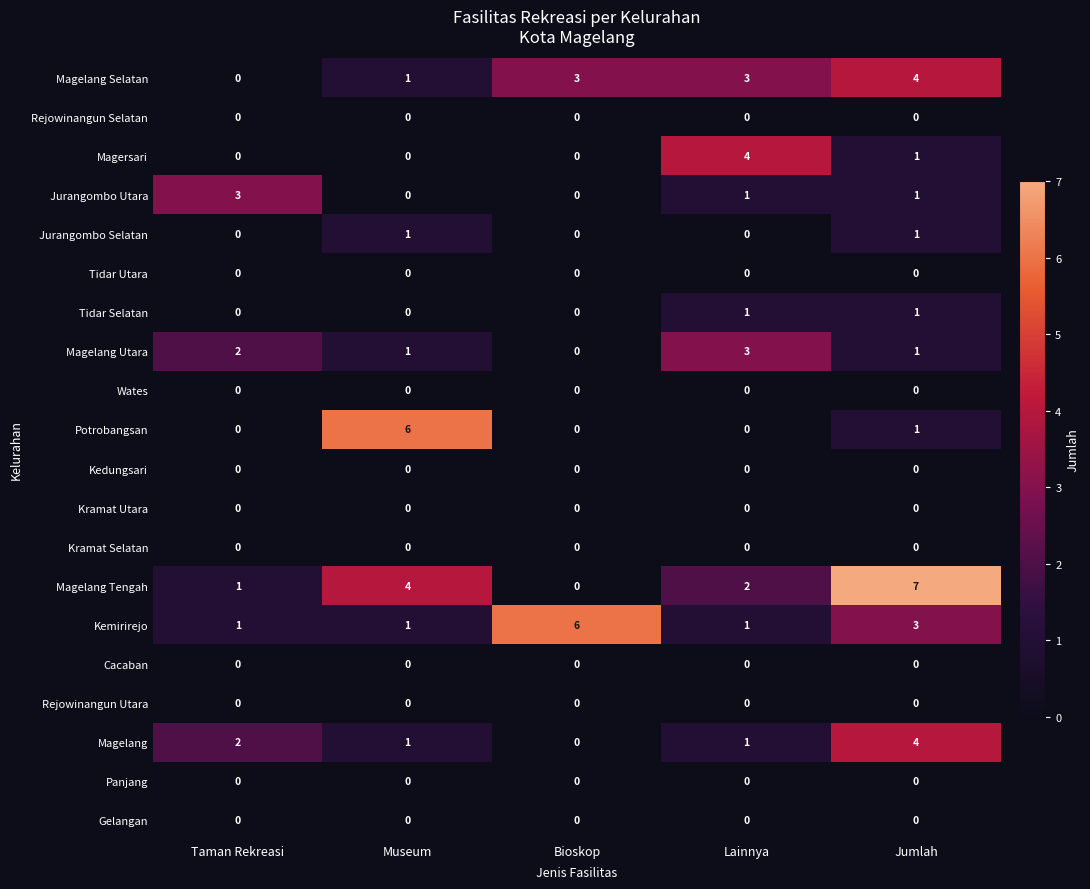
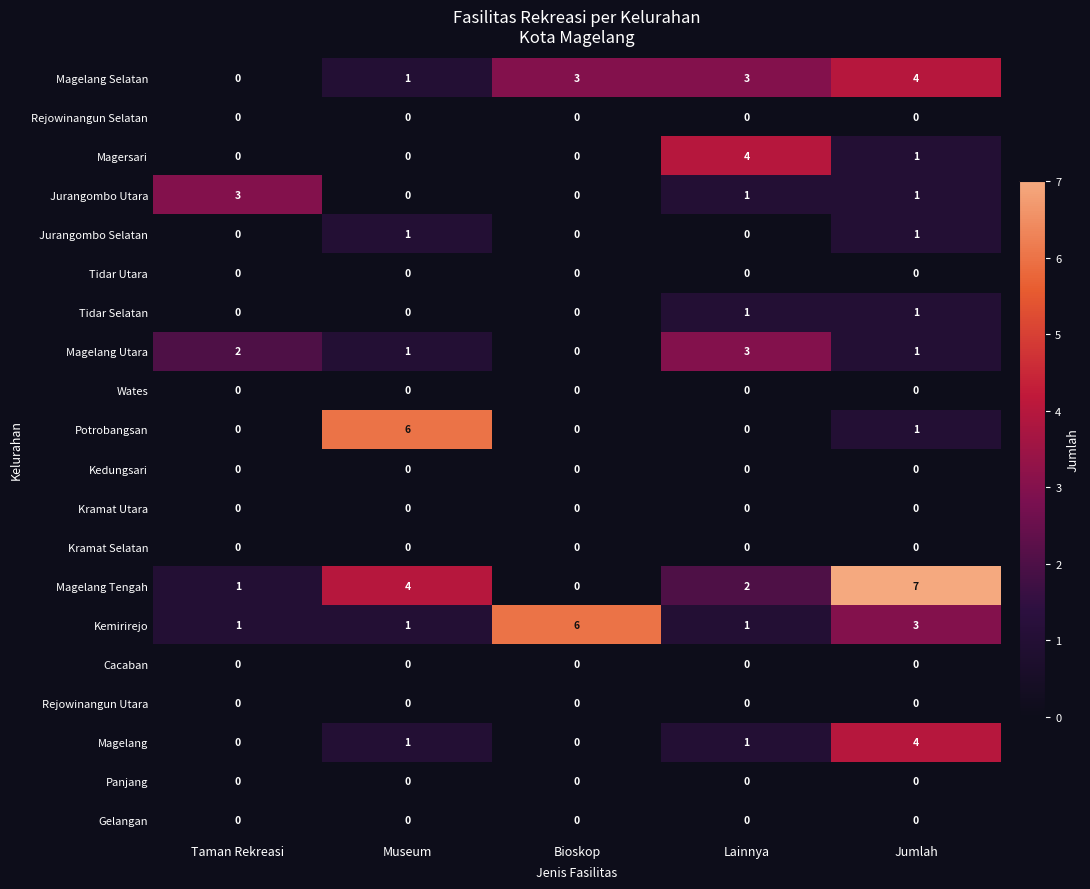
  {
    "Magelang Selatan": {
      "Taman Rekreasi": 0,
      "Museum": 1,
      "Bioskop": 3,
      "Lainnya": 3,
      "Jumlah": 4
    },
    "Rejowinangun Selatan": {
      "Taman Rekreasi": 0,
      "Museum": 0,
      "Bioskop": 0,
      "Lainnya": 0,
      "Jumlah": 0
    },
    "Magersari": {
      "Taman Rekreasi": 0,
      "Museum": 0,
      "Bioskop": 0,
      "Lainnya": 4,
      "Jumlah": 1
    },
    "Jurangombo Utara": {
      "Taman Rekreasi": 3,
      "Museum": 0,
      "Bioskop": 0,
      "Lainnya": 1,
      "Jumlah": 1
    },
    "Jurangombo Selatan": {
      "Taman Rekreasi": 0,
      "Museum": 1,
      "Bioskop": 0,
      "Lainnya": 0,
      "Jumlah": 1
    },
    "Tidar Utara": {
      "Taman Rekreasi": 0,
      "Museum": 0,
      "Bioskop": 0,
      "Lainnya": 0,
      "Jumlah": 0
    },
    "Tidar Selatan": {
      "Taman Rekreasi": 0,
      "Museum": 0,
      "Bioskop": 0,
      "Lainnya": 1,
      "Jumlah": 1
    },
    "Magelang Utara": {
      "Taman Rekreasi": 2,
      "Museum": 1,
      "Bioskop": 0,
      "Lainnya": 3,
      "Jumlah": 1
    },
    "Wates": {
      "Taman Rekreasi": 0,
      "Museum": 0,
      "Bioskop": 0,
      "Lainnya": 0,
      "Jumlah": 0
    },
    "Potrobangsan": {
      "Taman Rekreasi": 0,
      "Museum": 6,
      "Bioskop": 0,
      "Lainnya": 0,
      "Jumlah": 1
    },
    "Kedungsari": {
      "Taman Rekreasi": 0,
      "Museum": 0,
      "Bioskop": 0,
      "Lainnya": 0,
      "Jumlah": 0
    },
    "Kramat Utara": {
      "Taman Rekreasi": 0,
      "Museum": 0,
      "Bioskop": 0,
      "Lainnya": 0,
      "Jumlah": 0
    },
    "Kramat Selatan": {
      "Taman Rekreasi": 0,
      "Museum": 0,
      "Bioskop": 0,
      "Lainnya": 0,
      "Jumlah": 0
    },
    "Magelang Tengah": {
      "Taman Rekreasi": 1,
      "Museum": 4,
      "Bioskop": 0,
      "Lainnya": 2,
      "Jumlah": 7
    },
    "Kemirirejo": {
      "Taman Rekreasi": 1,
      "Museum": 1,
      "Bioskop": 6,
      "Lainnya": 1,
      "Jumlah": 3
    },
    "Cacaban": {
      "Taman Rekreasi": 0,
      "Museum": 0,
      "Bioskop": 0,
      "Lainnya": 0,
      "Jumlah": 0
    },
    "Rejowinangun Utara": {
      "Taman Rekreasi": 0,
      "Museum": 0,
      "Bioskop": 0,
      "Lainnya": 0,
      "Jumlah": 0
    },
    "Magelang": {
-     "Taman Rekreasi": 2,
+     "Taman Rekreasi": 0,
      "Museum": 1,
      "Bioskop": 0,
      "Lainnya": 1,
      "Jumlah": 4
    },
    "Panjang": {
      "Taman Rekreasi": 0,
      "Museum": 0,
      "Bioskop": 0,
      "Lainnya": 0,
      "Jumlah": 0
    },
    "Gelangan": {
      "Taman Rekreasi": 0,
      "Museum": 0,
      "Bioskop": 0,
      "Lainnya": 0,
      "Jumlah": 0
    }
  }
